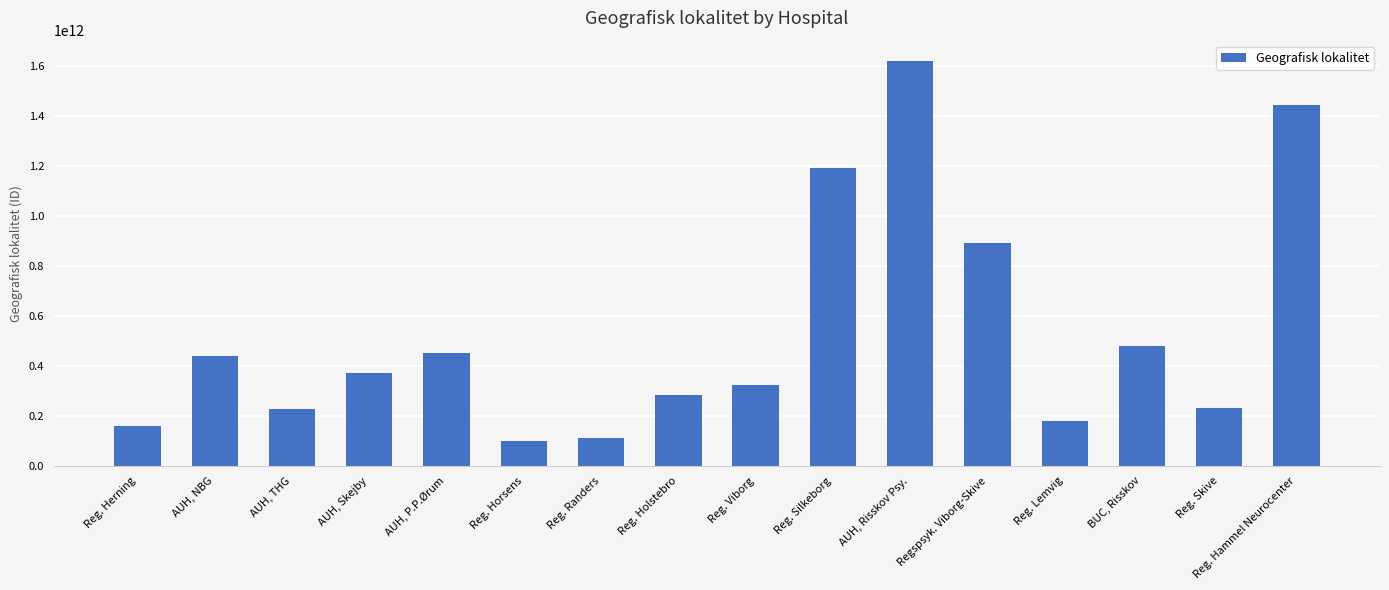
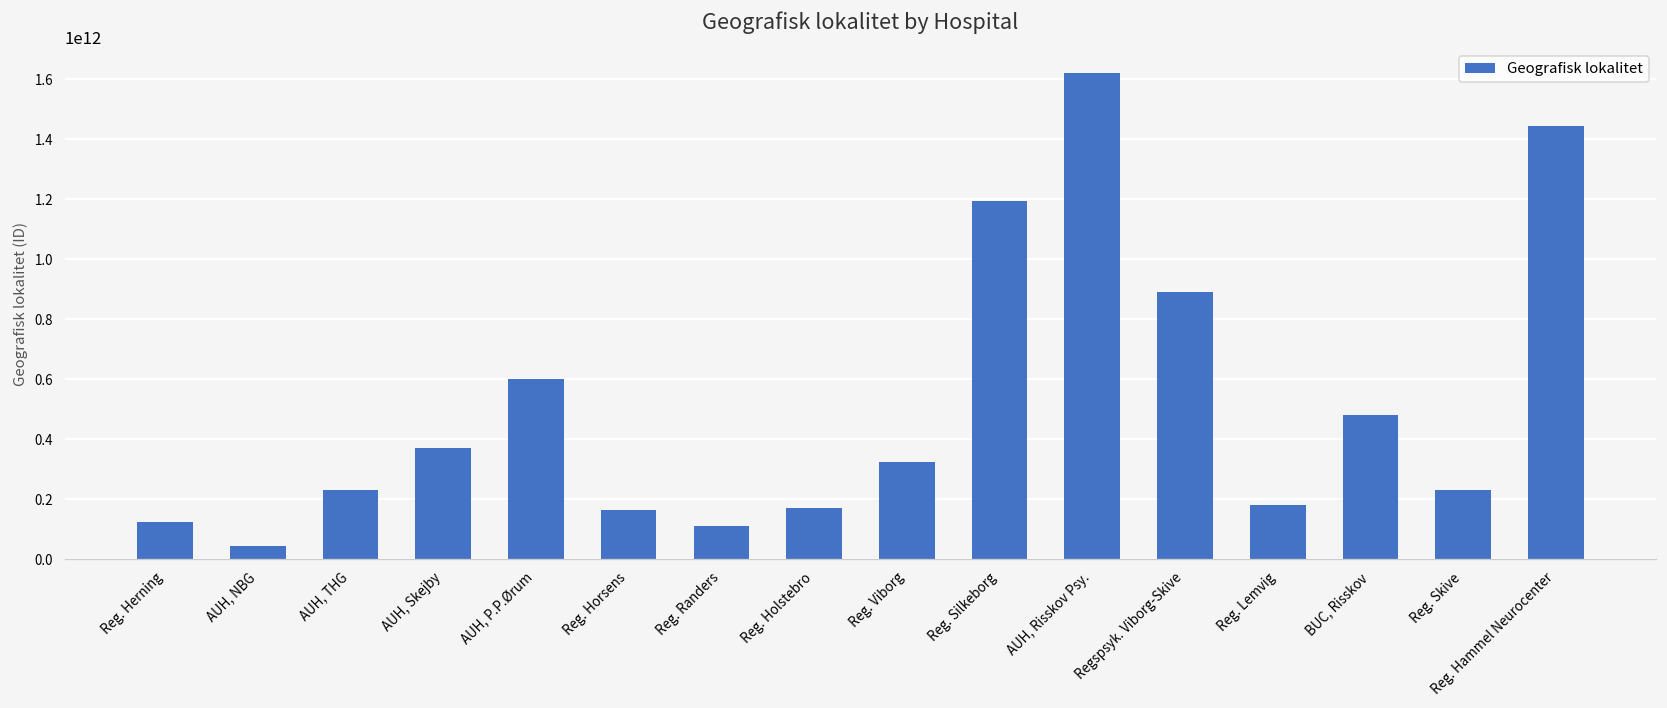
  {
-   "Reg. Herning": 160000000000,
-   "AUH, NBG": 440000000000,
+   "Reg. Herning": 120000000000,
+   "AUH, NBG": 40000000000,
    "AUH, THG": 230000000000,
    "AUH, Skejby": 370000000000,
-   "AUH, P.P.Ørum": 450000000000,
-   "Reg. Horsens": 100000000000,
+   "AUH, P.P.Ørum": 600000000000,
+   "Reg. Horsens": 160000000000,
    "Reg. Randers": 110000000000,
-   "Reg. Holstebro": 280000000000,
+   "Reg. Holstebro": 170000000000,
    "Reg. Viborg": 320000000000,
    "Reg. Silkeborg": 1190000000000,
    "AUH, Risskov Psy.": 1620000000000,
    "Regspsyk. Viborg-Skive": 890000000000,
    "Reg. Lemvig": 180000000000,
    "BUC, Risskov": 480000000000,
    "Reg. Skive": 230000000000,
    "Reg. Hammel Neurocenter": 1450000000000
  }
